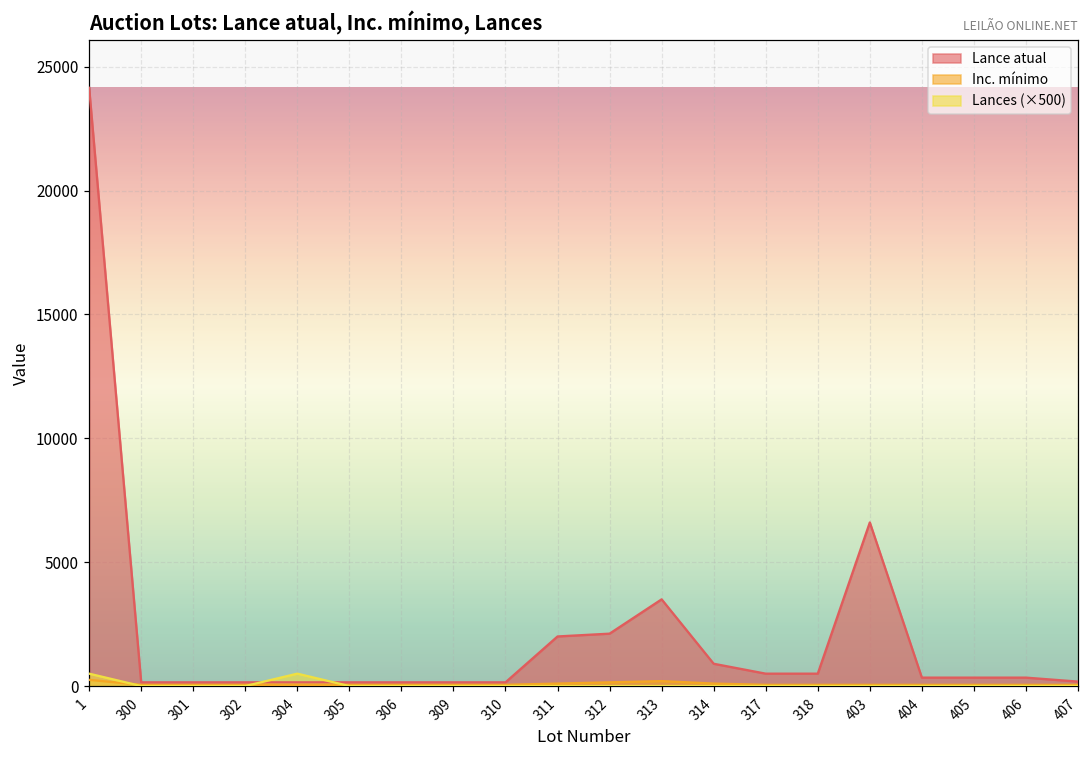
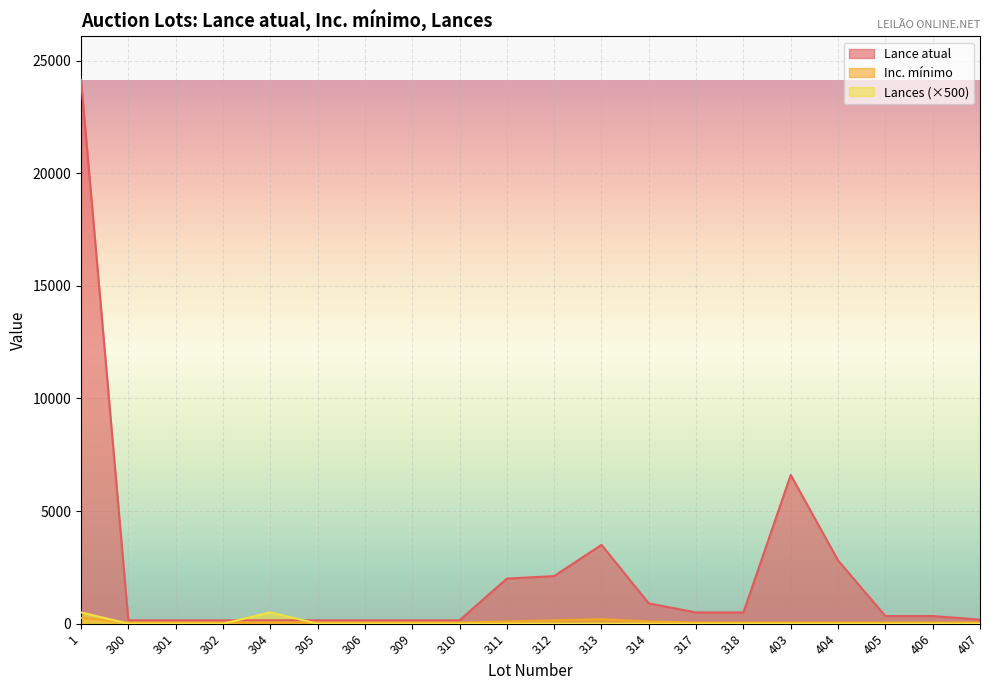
  {
    "Lance atual": {
      "1": 24200,
      "311": 2000,
      "312": 2100,
      "313": 3500,
      "314": 900,
      "317": 500,
      "318": 500,
      "403": 6600,
-     "404": 300,
+     "404": 2800,
      "405": 300,
      "406": 300,
      "407": 200
    }
  }
